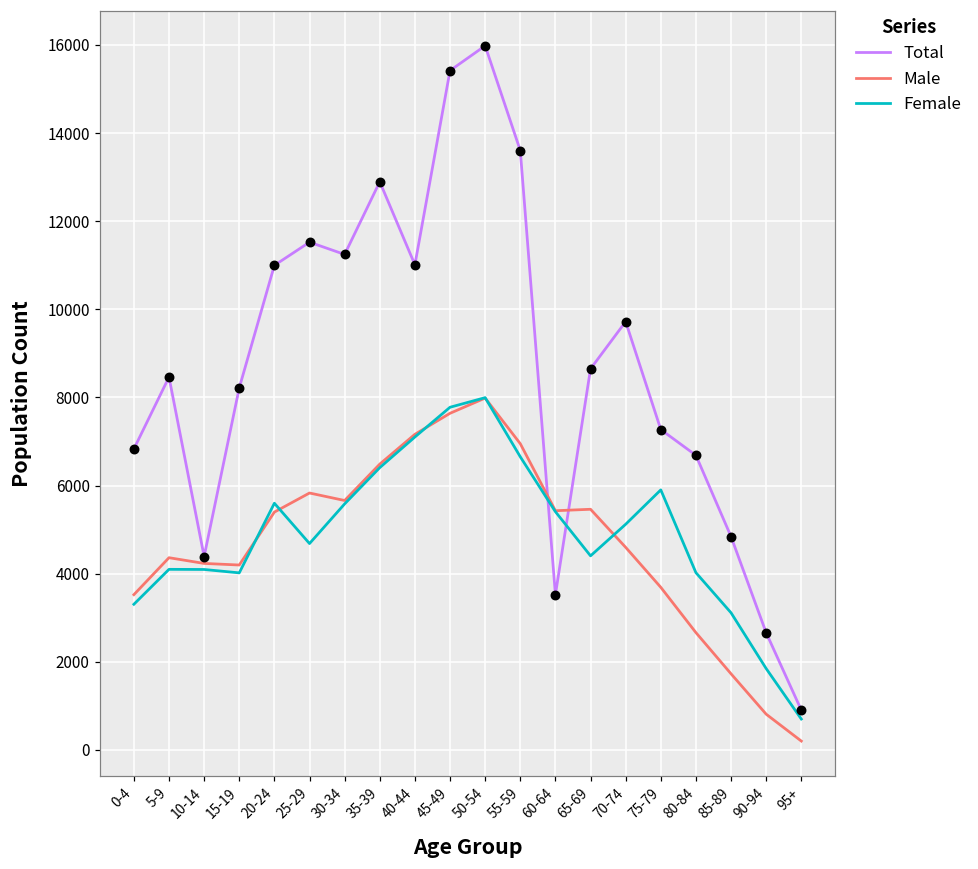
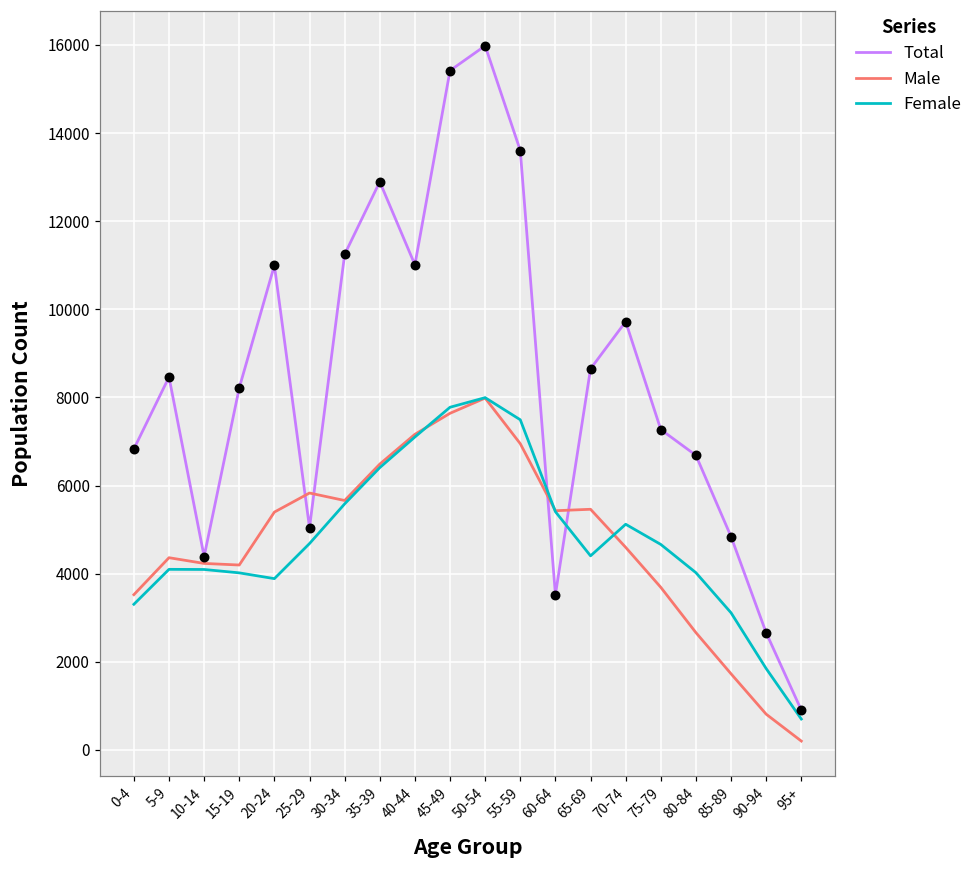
  {
    "Total": {
      "0-4": 6800,
      "5-9": 8500,
      "10-14": 4400,
      "15-19": 8200,
      "20-24": 11000,
-     "25-29": 11500,
+     "25-29": 5000,
      "30-34": 11200,
      "35-39": 12900,
      "40-44": 11000,
      "45-49": 15400,
      "50-54": 16000,
      "55-59": 13600,
      "60-64": 3500,
      "65-69": 8600,
      "70-74": 9700,
      "75-79": 7300,
      "80-84": 6700,
      "85-89": 4800,
      "90-94": 2700,
      "95+": 900
    },
    "Male": {
      "0-4": 3500,
      "5-9": 4400,
      "10-14": 4200,
      "15-19": 4200,
      "20-24": 5400,
      "25-29": 5800,
      "30-34": 5700,
      "35-39": 6500,
      "45-49": 7600,
      "55-59": 7000,
      "65-69": 5500,
      "70-74": 4600,
      "75-79": 3700,
      "80-84": 2700,
      "85-89": 1700,
      "90-94": 800,
      "95+": 200
    },
    "Female": {
      "0-4": 3300,
      "5-9": 4100,
      "10-14": 4100,
      "15-19": 4000,
-     "20-24": 5600,
+     "20-24": 3900,
      "25-29": 4700,
      "30-34": 5600,
      "35-39": 6400,
      "45-49": 7800,
-     "55-59": 6700,
+     "55-59": 7500,
      "65-69": 4400,
      "70-74": 5100,
-     "75-79": 5900,
+     "75-79": 4700,
      "80-84": 4000,
      "85-89": 3100,
      "90-94": 1800,
      "95+": 700
    }
  }
